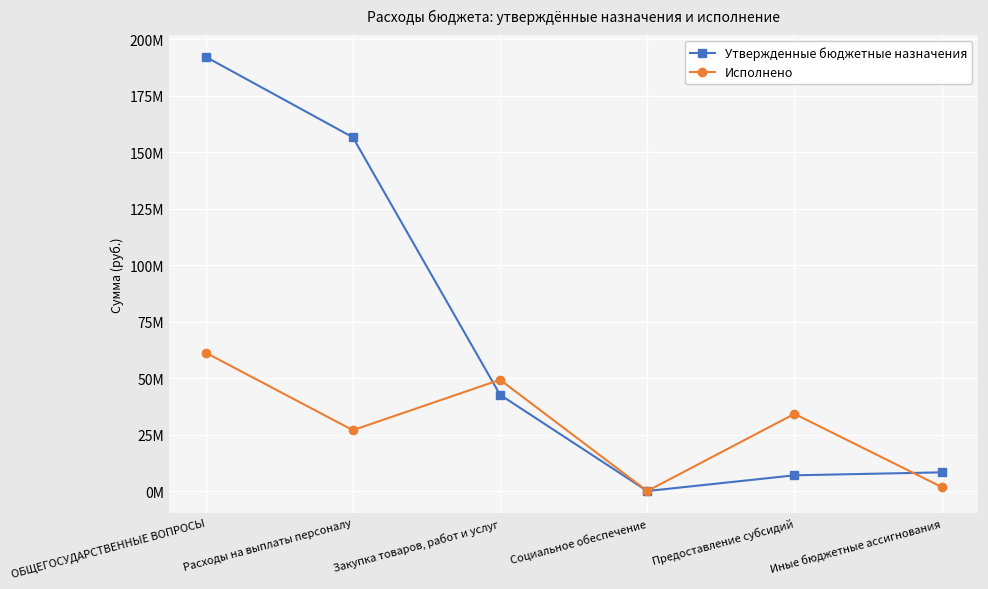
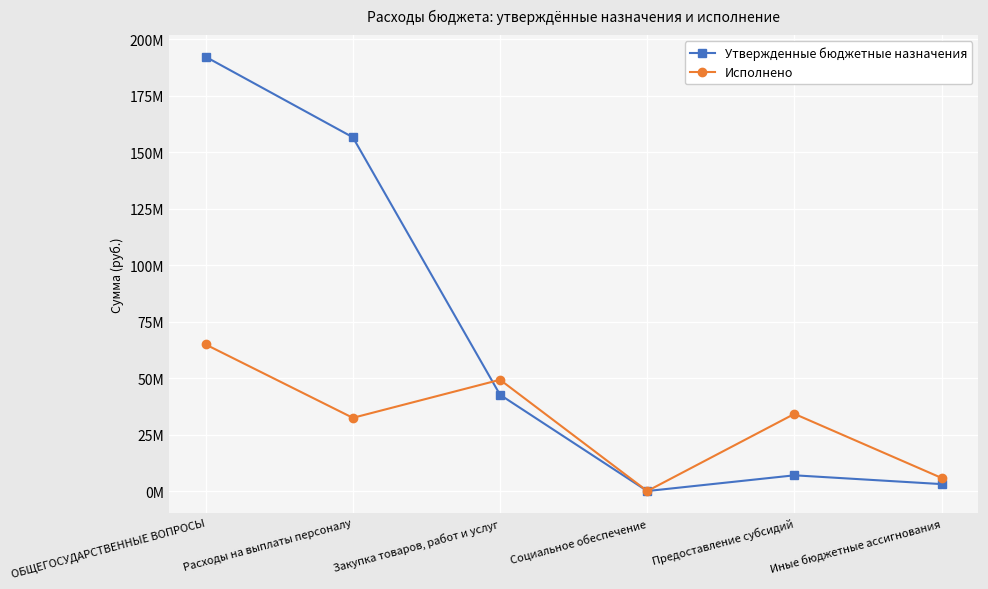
  {
    "Утвержденные бюджетные назначения": {
      "ОБЩЕГОСУДАРСТВЕННЫЕ ВОПРОСЫ": 192000000,
      "Расходы на выплаты персоналу": 157000000,
      "Закупка товаров, работ и услуг": 43000000,
      "Предоставление субсидий": 7000000,
-     "Иные бюджетные ассигнования": 8000000
+     "Иные бюджетные ассигнования": 3000000
    },
    "Исполнено": {
-     "ОБЩЕГОСУДАРСТВЕННЫЕ ВОПРОСЫ": 61000000,
-     "Расходы на выплаты персоналу": 27000000,
+     "ОБЩЕГОСУДАРСТВЕННЫЕ ВОПРОСЫ": 65000000,
+     "Расходы на выплаты персоналу": 32000000,
      "Закупка товаров, работ и услуг": 49000000,
      "Предоставление субсидий": 34000000,
-     "Иные бюджетные ассигнования": 2000000
+     "Иные бюджетные ассигнования": 6000000
    }
  }
